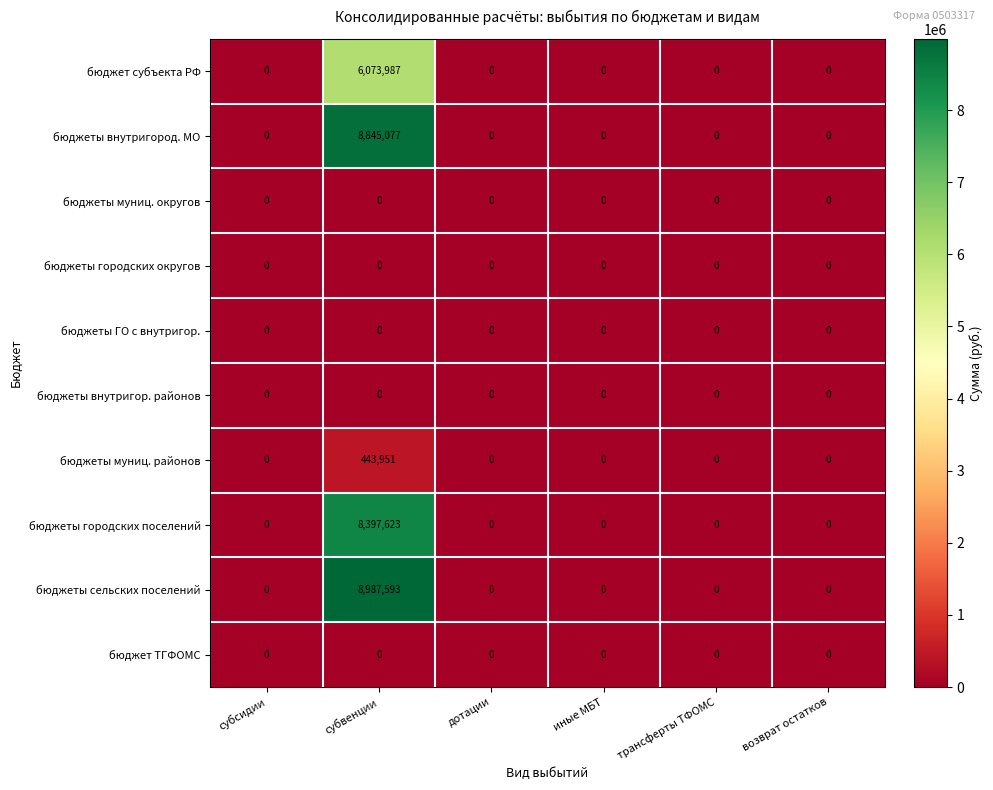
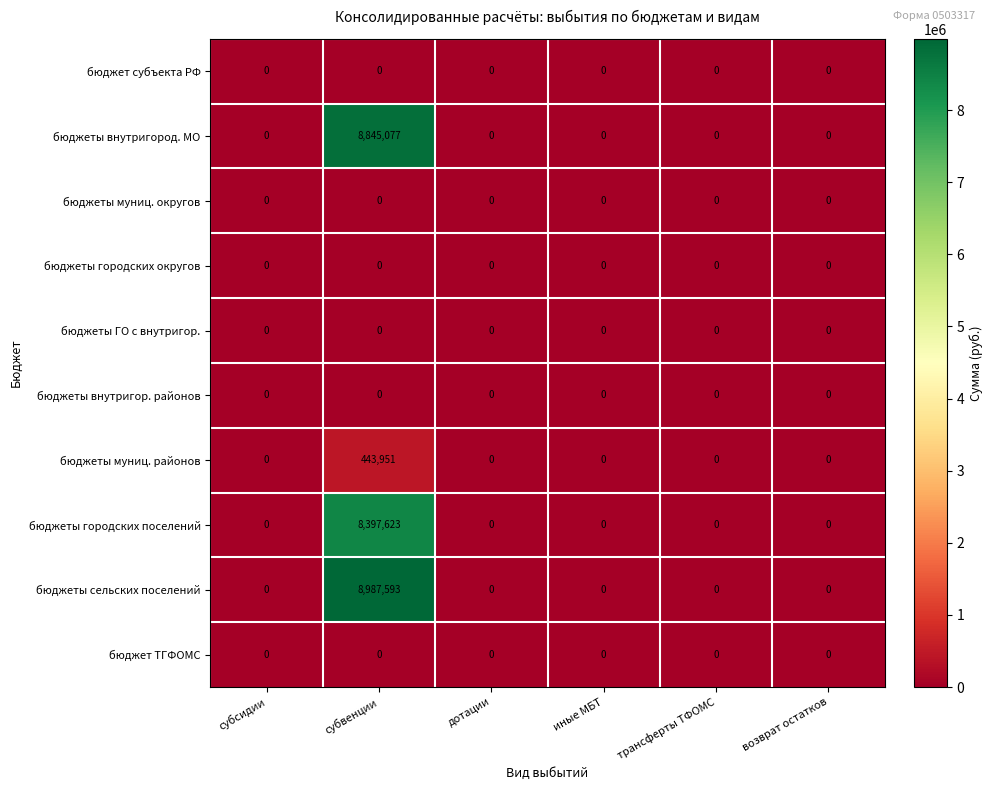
  {
    "бюджет субъекта РФ": {
      "субсидии": "0",
-     "субвенции": "6,073,987",
+     "субвенции": "0",
      "дотации": "0",
      "иные МБТ": "0",
      "трансферты ТФОМС": "0",
      "возврат остатков": "0"
    },
    "бюджеты внутригород. МО": {
      "субсидии": "0",
      "субвенции": "8,845,077",
      "дотации": "0",
      "иные МБТ": "0",
      "трансферты ТФОМС": "0",
      "возврат остатков": "0"
    },
    "бюджеты муниц. округов": {
      "субсидии": "0",
      "субвенции": "0",
      "дотации": "0",
      "иные МБТ": "0",
      "трансферты ТФОМС": "0",
      "возврат остатков": "0"
    },
    "бюджеты городских округов": {
      "субсидии": "0",
      "субвенции": "0",
      "дотации": "0",
      "иные МБТ": "0",
      "трансферты ТФОМС": "0",
      "возврат остатков": "0"
    },
    "бюджеты ГО с внутригор.": {
      "субсидии": "0",
      "субвенции": "0",
      "дотации": "0",
      "иные МБТ": "0",
      "трансферты ТФОМС": "0",
      "возврат остатков": "0"
    },
    "бюджеты внутригор. районов": {
      "субсидии": "0",
      "субвенции": "0",
      "дотации": "0",
      "иные МБТ": "0",
      "трансферты ТФОМС": "0",
      "возврат остатков": "0"
    },
    "бюджеты муниц. районов": {
      "субсидии": "0",
      "субвенции": "443,951",
      "дотации": "0",
      "иные МБТ": "0",
      "трансферты ТФОМС": "0",
      "возврат остатков": "0"
    },
    "бюджеты городских поселений": {
      "субсидии": "0",
      "субвенции": "8,397,623",
      "дотации": "0",
      "иные МБТ": "0",
      "трансферты ТФОМС": "0",
      "возврат остатков": "0"
    },
    "бюджеты сельских поселений": {
      "субсидии": "0",
      "субвенции": "8,987,593",
      "дотации": "0",
      "иные МБТ": "0",
      "трансферты ТФОМС": "0",
      "возврат остатков": "0"
    },
    "бюджет ТГФОМС": {
      "субсидии": "0",
      "субвенции": "0",
      "дотации": "0",
      "иные МБТ": "0",
      "трансферты ТФОМС": "0",
      "возврат остатков": "0"
    }
  }
